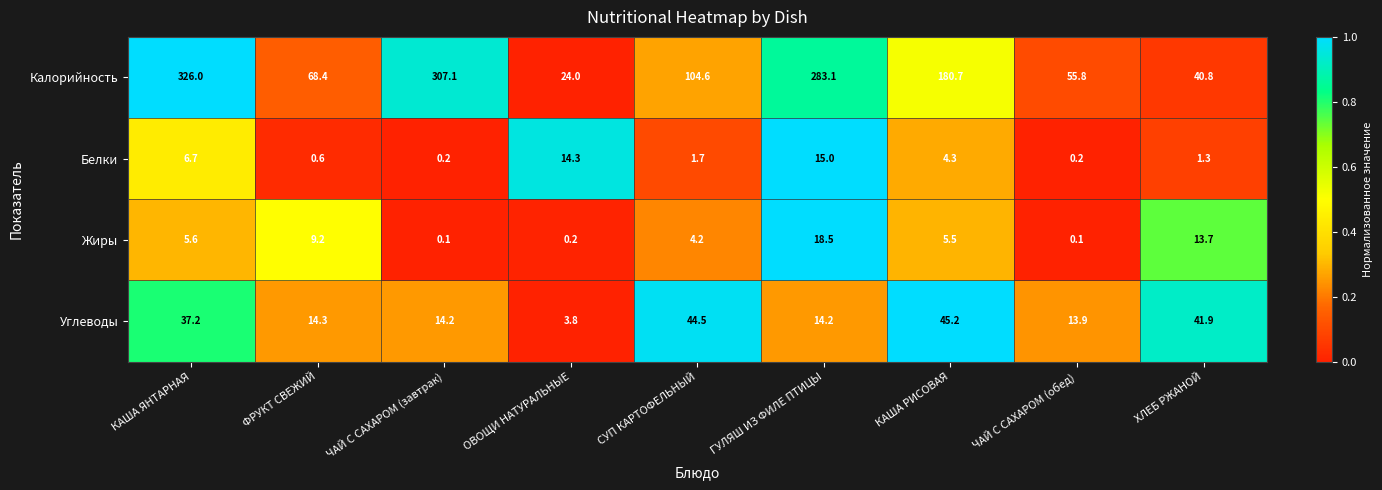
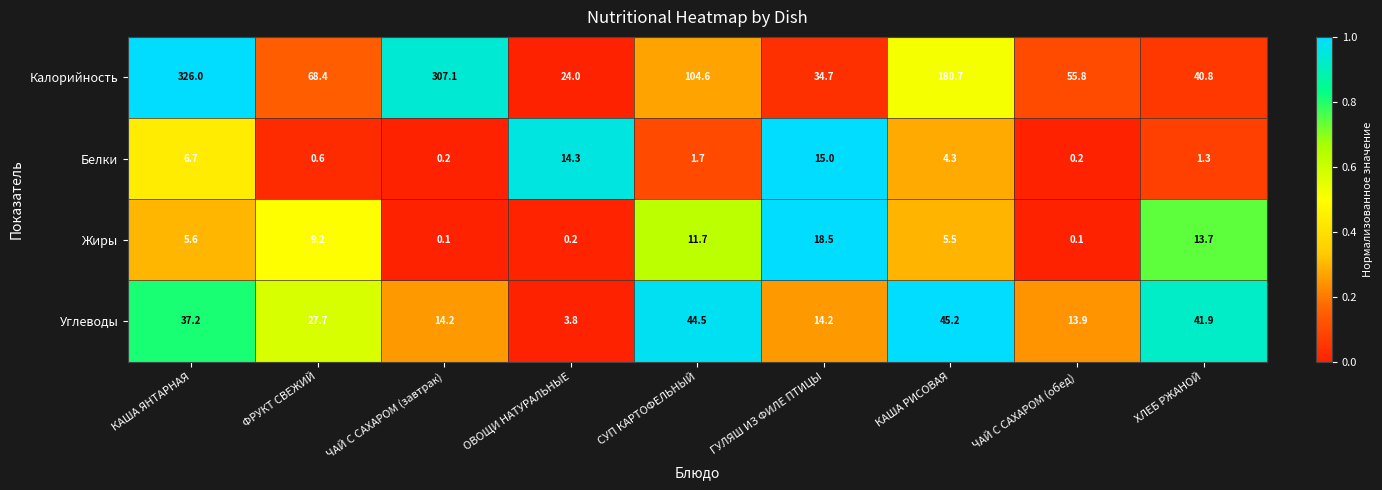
  {
    "Калорийность": {
      "КАША ЯНТАРНАЯ": 326.0,
      "ФРУКТ СВЕЖИЙ": 68.4,
      "ЧАЙ С САХАРОМ (завтрак)": 307.1,
      "ОВОЩИ НАТУРАЛЬНЫЕ": 24.0,
      "СУП КАРТОФЕЛЬНЫЙ": 104.6,
-     "ГУЛЯШ ИЗ ФИЛЕ ПТИЦЫ": 283.1,
+     "ГУЛЯШ ИЗ ФИЛЕ ПТИЦЫ": 34.7,
      "КАША РИСОВАЯ": 180.7,
      "ЧАЙ С САХАРОМ (обед)": 55.8,
      "ХЛЕБ РЖАНОЙ": 40.8
    },
    "Белки": {
      "КАША ЯНТАРНАЯ": 6.7,
      "ФРУКТ СВЕЖИЙ": 0.6,
      "ЧАЙ С САХАРОМ (завтрак)": 0.2,
      "ОВОЩИ НАТУРАЛЬНЫЕ": 14.3,
      "СУП КАРТОФЕЛЬНЫЙ": 1.7,
      "ГУЛЯШ ИЗ ФИЛЕ ПТИЦЫ": 15.0,
      "КАША РИСОВАЯ": 4.3,
      "ЧАЙ С САХАРОМ (обед)": 0.2,
      "ХЛЕБ РЖАНОЙ": 1.3
    },
    "Жиры": {
      "КАША ЯНТАРНАЯ": 5.6,
      "ФРУКТ СВЕЖИЙ": 9.2,
      "ЧАЙ С САХАРОМ (завтрак)": 0.1,
      "ОВОЩИ НАТУРАЛЬНЫЕ": 0.2,
-     "СУП КАРТОФЕЛЬНЫЙ": 4.2,
+     "СУП КАРТОФЕЛЬНЫЙ": 11.7,
      "ГУЛЯШ ИЗ ФИЛЕ ПТИЦЫ": 18.5,
      "КАША РИСОВАЯ": 5.5,
      "ЧАЙ С САХАРОМ (обед)": 0.1,
      "ХЛЕБ РЖАНОЙ": 13.7
    },
    "Углеводы": {
      "КАША ЯНТАРНАЯ": 37.2,
-     "ФРУКТ СВЕЖИЙ": 14.3,
+     "ФРУКТ СВЕЖИЙ": 27.7,
      "ЧАЙ С САХАРОМ (завтрак)": 14.2,
      "ОВОЩИ НАТУРАЛЬНЫЕ": 3.8,
      "СУП КАРТОФЕЛЬНЫЙ": 44.5,
      "ГУЛЯШ ИЗ ФИЛЕ ПТИЦЫ": 14.2,
      "КАША РИСОВАЯ": 45.2,
      "ЧАЙ С САХАРОМ (обед)": 13.9,
      "ХЛЕБ РЖАНОЙ": 41.9
    }
  }
